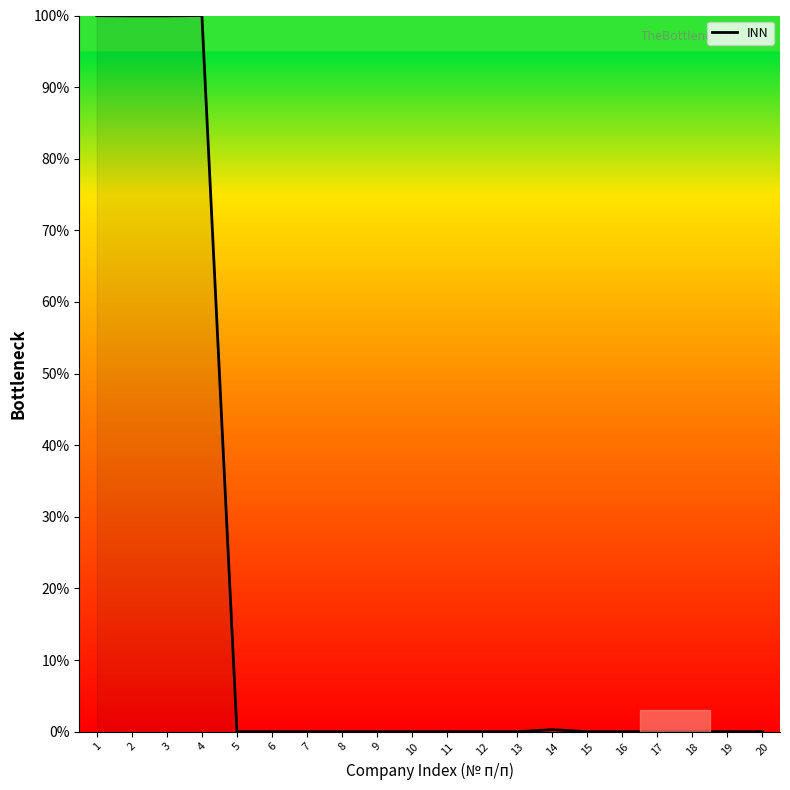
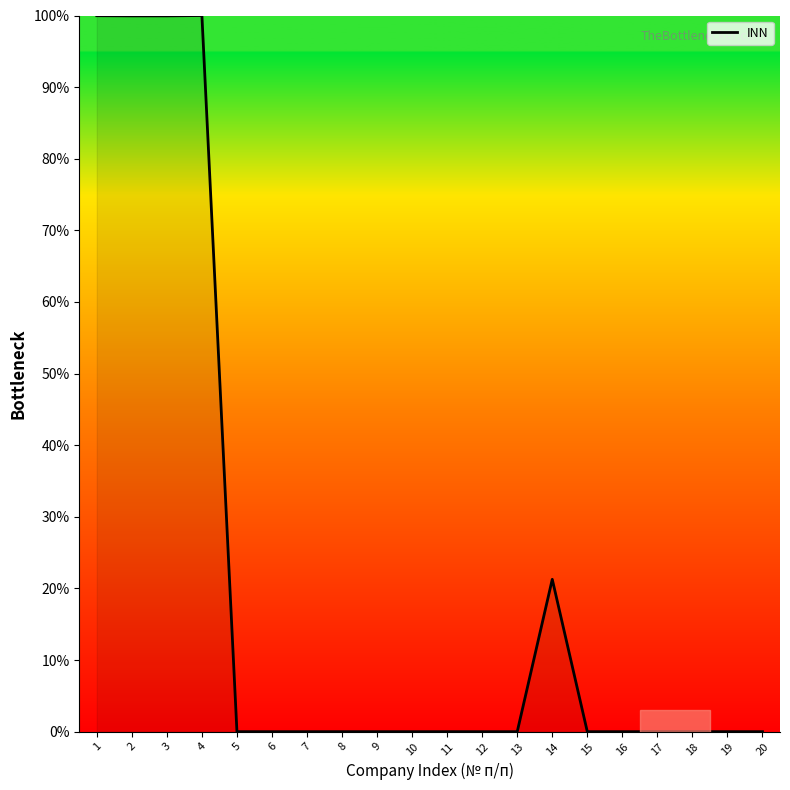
  {
    "1": "100%",
    "2": "100%",
    "3": "100%",
    "4": "100%",
    "5": "0%",
    "6": "0%",
    "7": "0%",
    "8": "0%",
    "9": "0%",
    "10": "0%",
    "11": "0%",
    "12": "0%",
    "13": "0%",
-   "14": "0%",
+   "14": "21%",
    "15": "0%",
    "16": "0%",
    "19": "0%",
    "20": "0%"
  }
